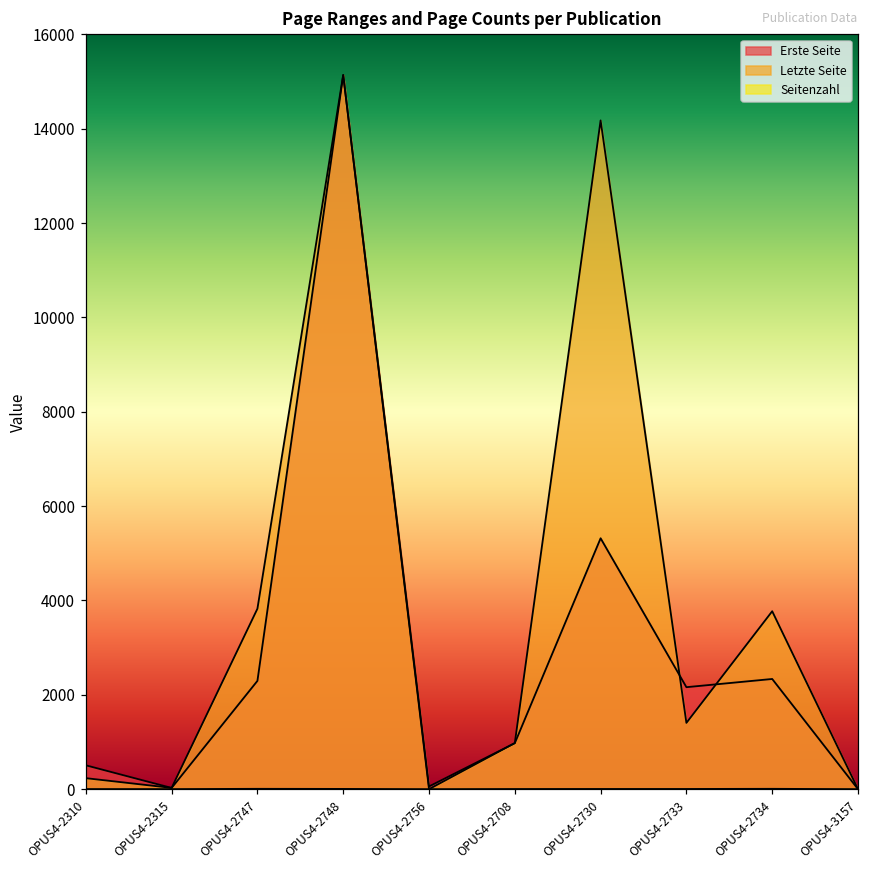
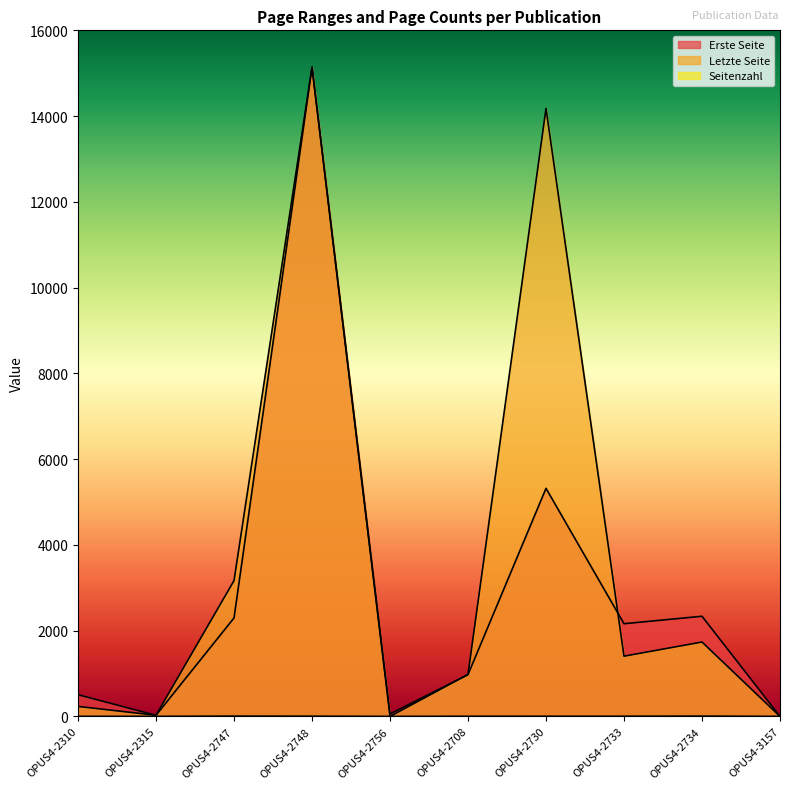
  {
    "Erste Seite": {
      "OPUS4-2310": 500,
      "OPUS4-2747": 2300,
      "OPUS4-2730": 5300,
      "OPUS4-2733": 2200,
      "OPUS4-2734": 2300
    },
    "Letzte Seite": {
      "OPUS4-2310": 200,
-     "OPUS4-2747": 3800,
+     "OPUS4-2747": 3200,
      "OPUS4-2730": 14200,
      "OPUS4-2733": 1400,
-     "OPUS4-2734": 3800
+     "OPUS4-2734": 1700
    },
    "Seitenzahl": {
      "OPUS4-2310": 0,
      "OPUS4-2747": 0,
      "OPUS4-2748": 0,
      "OPUS4-2708": 0,
      "OPUS4-2730": 0,
      "OPUS4-2733": 0,
      "OPUS4-2734": 0
    }
  }
